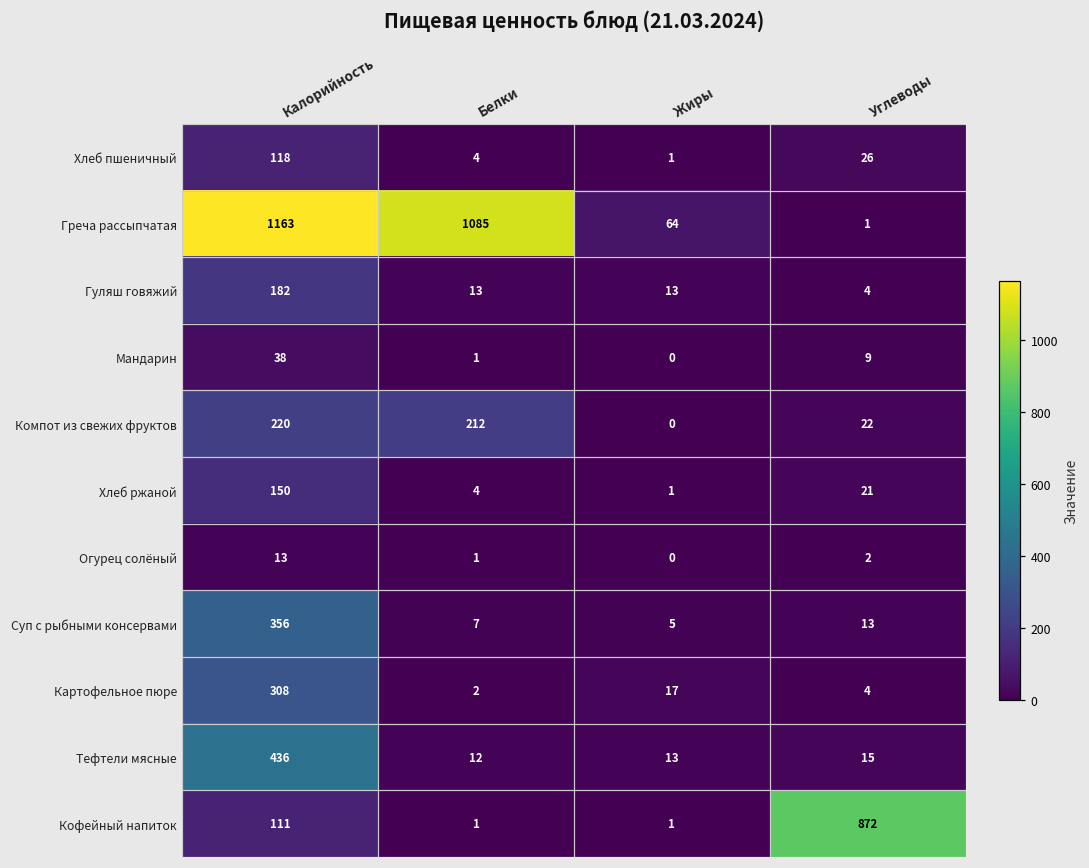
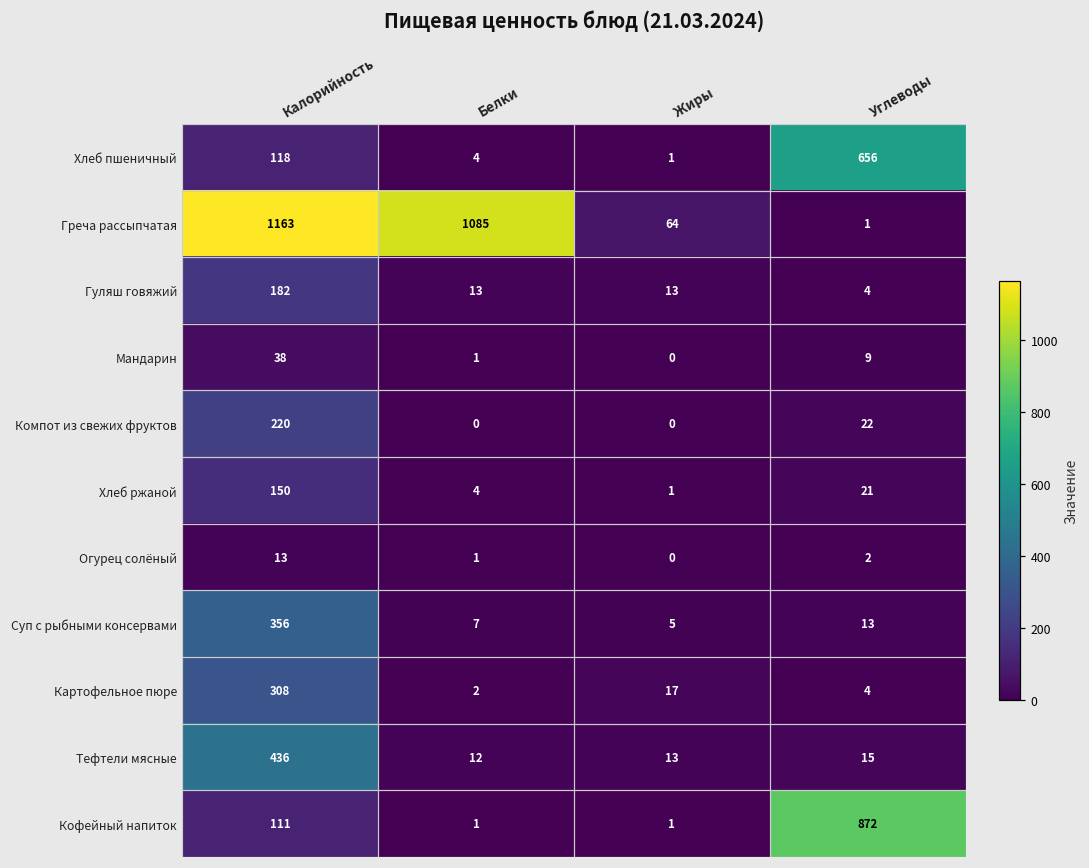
  {
    "Хлеб пшеничный": {
      "Калорийность": 118,
      "Белки": 4,
      "Жиры": 1,
-     "Углеводы": 26
+     "Углеводы": 656
    },
    "Греча рассыпчатая": {
      "Калорийность": 1163,
      "Белки": 1085,
      "Жиры": 64,
      "Углеводы": 1
    },
    "Гуляш говяжий": {
      "Калорийность": 182,
      "Белки": 13,
      "Жиры": 13,
      "Углеводы": 4
    },
    "Мандарин": {
      "Калорийность": 38,
      "Белки": 1,
      "Жиры": 0,
      "Углеводы": 9
    },
    "Компот из свежих фруктов": {
      "Калорийность": 220,
-     "Белки": 212,
+     "Белки": 0,
      "Жиры": 0,
      "Углеводы": 22
    },
    "Хлеб ржаной": {
      "Калорийность": 150,
      "Белки": 4,
      "Жиры": 1,
      "Углеводы": 21
    },
    "Огурец солёный": {
      "Калорийность": 13,
      "Белки": 1,
      "Жиры": 0,
      "Углеводы": 2
    },
    "Суп с рыбными консервами": {
      "Калорийность": 356,
      "Белки": 7,
      "Жиры": 5,
      "Углеводы": 13
    },
    "Картофельное пюре": {
      "Калорийность": 308,
      "Белки": 2,
      "Жиры": 17,
      "Углеводы": 4
    },
    "Тефтели мясные": {
      "Калорийность": 436,
      "Белки": 12,
      "Жиры": 13,
      "Углеводы": 15
    },
    "Кофейный напиток": {
      "Калорийность": 111,
      "Белки": 1,
      "Жиры": 1,
      "Углеводы": 872
    }
  }
